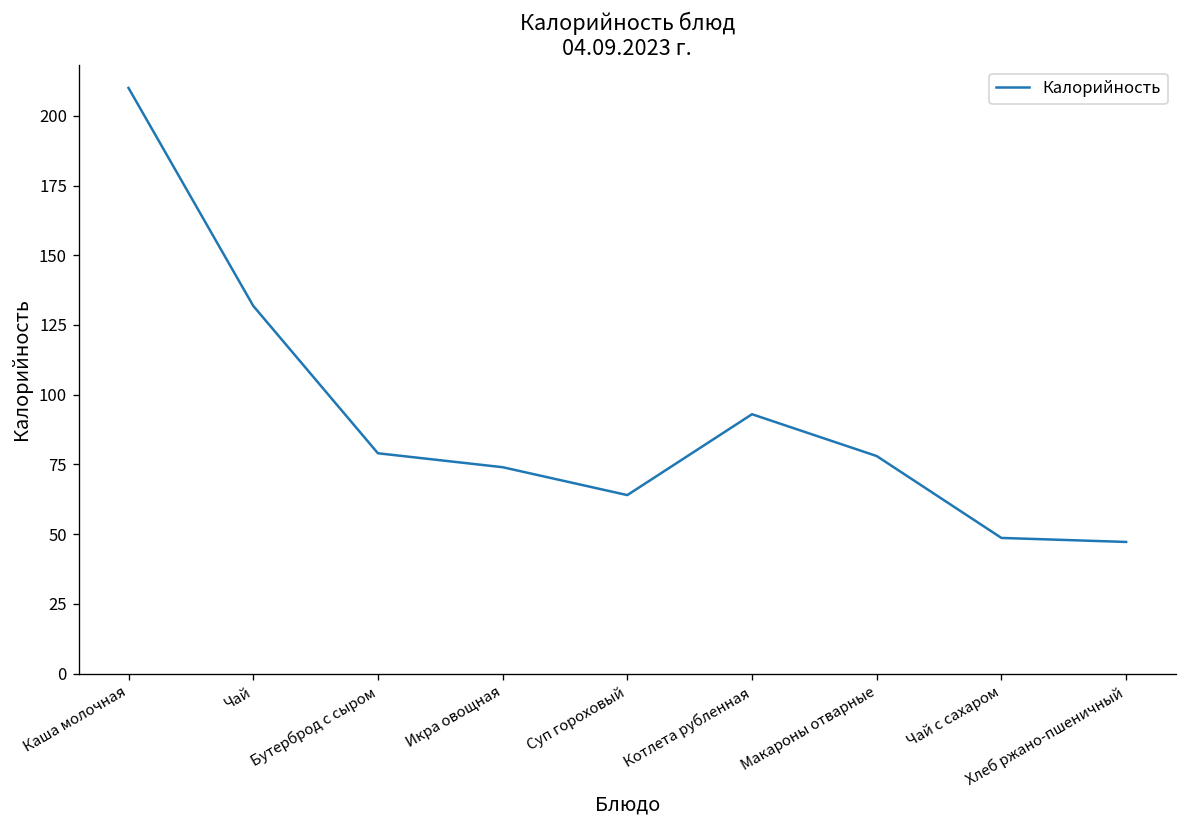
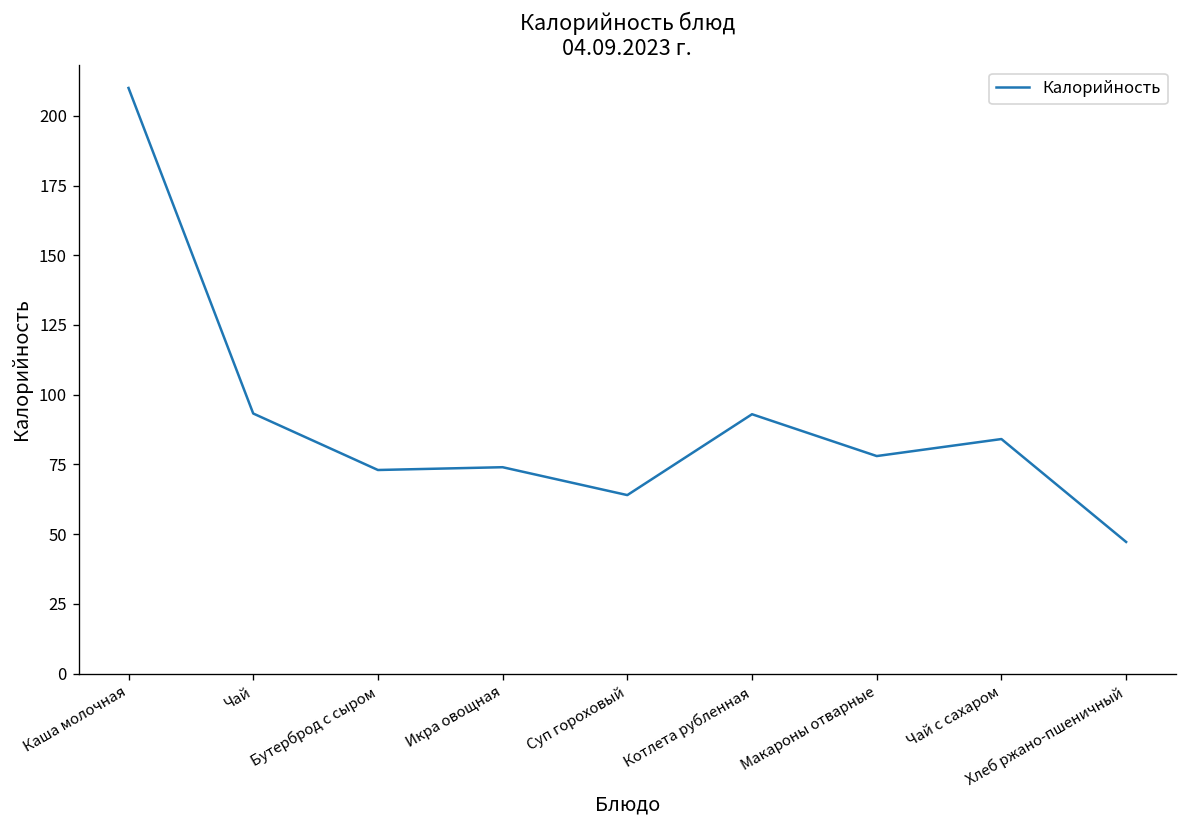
  {
    "Каша молочная": 210,
-   "Чай": 132,
-   "Бутерброд с сыром": 79,
+   "Чай": 93,
+   "Бутерброд с сыром": 73,
    "Икра овощная": 74,
    "Суп гороховый": 64,
    "Котлета рубленная": 93,
    "Макароны отварные": 78,
-   "Чай с сахаром": 49,
+   "Чай с сахаром": 84,
    "Хлеб ржано-пшеничный": 47
  }
